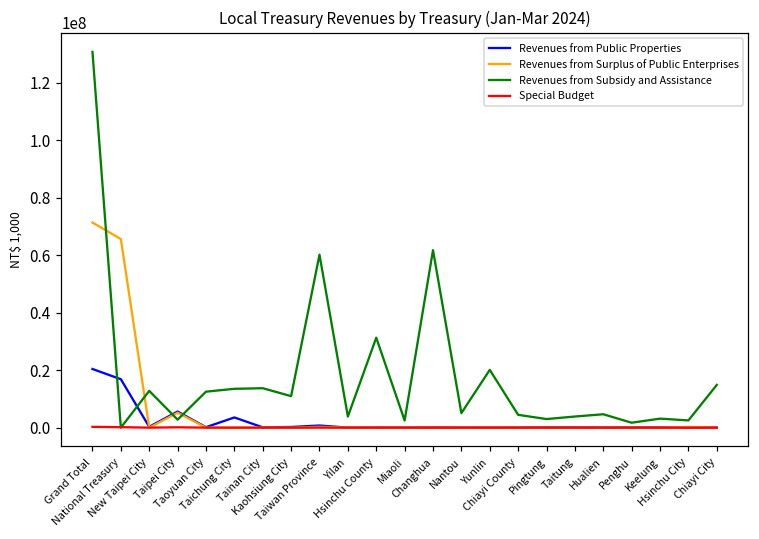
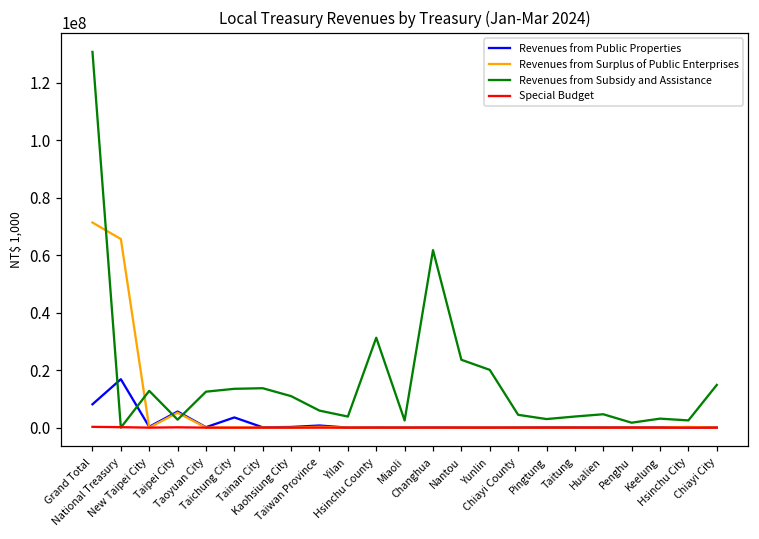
  {
    "Revenues from Public Properties": {
-     "Grand Total": 20000000,
+     "Grand Total": 8000000,
      "National Treasury": 17000000,
      "Taichung City": 4000000
    },
    "Revenues from Surplus of Public Enterprises": {
      "Grand Total": 71000000,
      "National Treasury": 66000000
    },
    "Revenues from Subsidy and Assistance": {
      "Grand Total": 131000000,
      "New Taipei City": 13000000,
      "Taipei City": 3000000,
      "Taoyuan City": 13000000,
      "Taichung City": 14000000,
      "Tainan City": 14000000,
      "Kaohsiung City": 11000000,
-     "Taiwan Province": 60000000,
+     "Taiwan Province": 6000000,
      "Yilan": 4000000,
      "Hsinchu County": 31000000,
      "Miaoli": 2000000,
      "Changhua": 62000000,
-     "Nantou": 5000000,
+     "Nantou": 24000000,
      "Yunlin": 20000000,
      "Chiayi County": 4000000,
      "Pingtung": 3000000,
      "Taitung": 4000000,
      "Hualien": 5000000,
      "Penghu": 2000000,
      "Keelung": 3000000,
      "Hsinchu City": 3000000,
      "Chiayi City": 15000000
    },
    "Special Budget": {
      "Grand Total": 0,
      "Taipei City": 0
    }
  }
